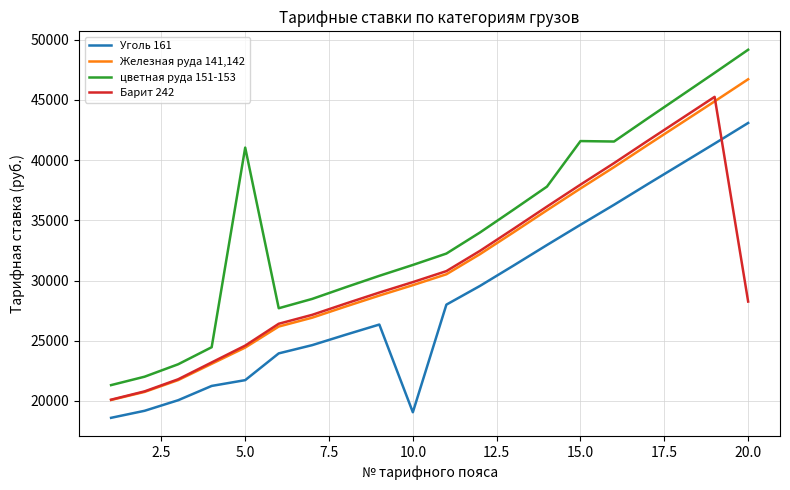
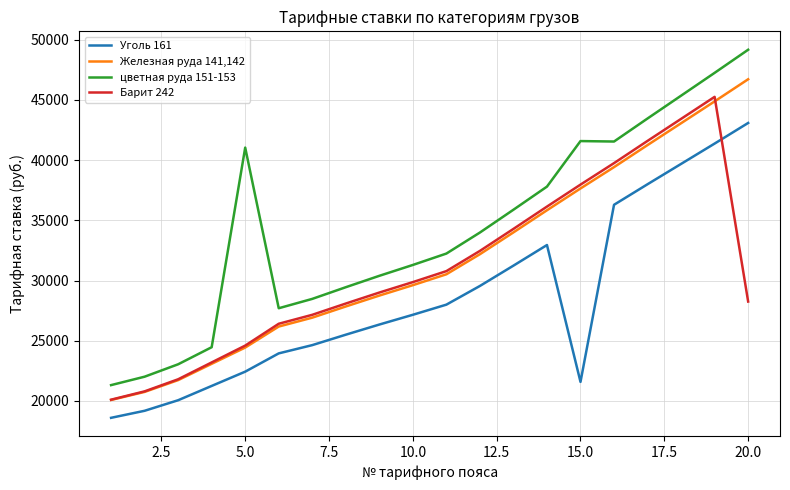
  {
    "Уголь 161": {
-     "5.0": 21700,
-     "10.0": 19100,
-     "15.0": 34600,
+     "5.0": 22400,
+     "10.0": 27200,
+     "15.0": 21600,
      "20.0": 43100
    },
    "Железная руда 141,142": {
      "10.0": 29600,
      "15.0": 37600,
      "20.0": 46700
    },
    "цветная руда 151-153": {
      "5.0": 41000,
      "10.0": 31300,
      "15.0": 41600,
      "20.0": 49200
    },
    "Барит 242": {
      "10.0": 29900,
      "15.0": 38000,
      "20.0": 28300
    }
  }
